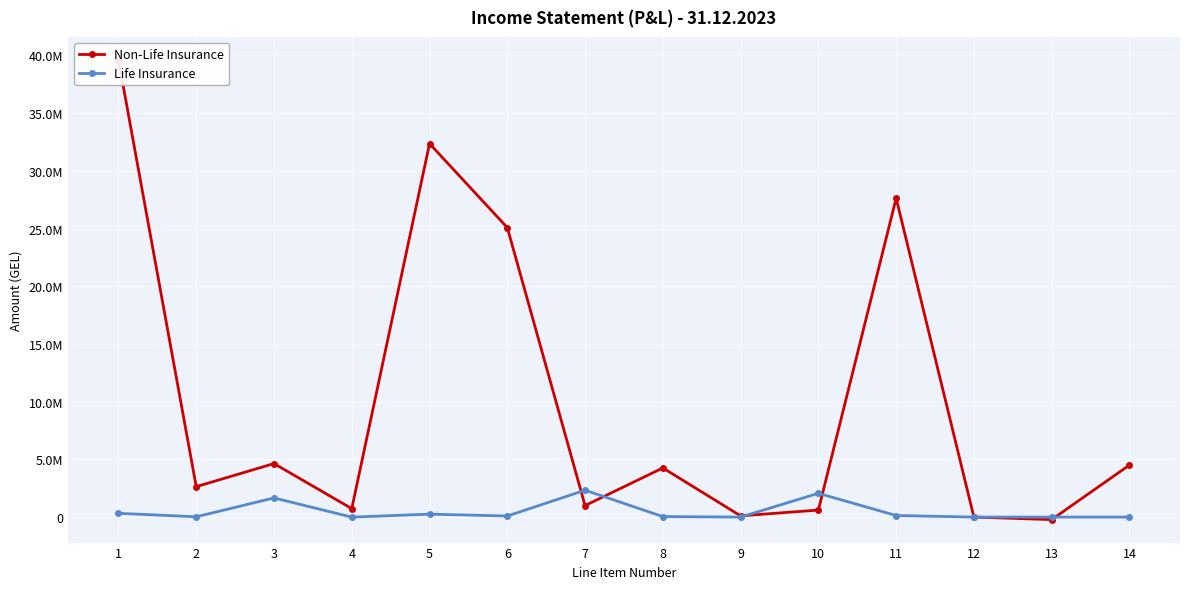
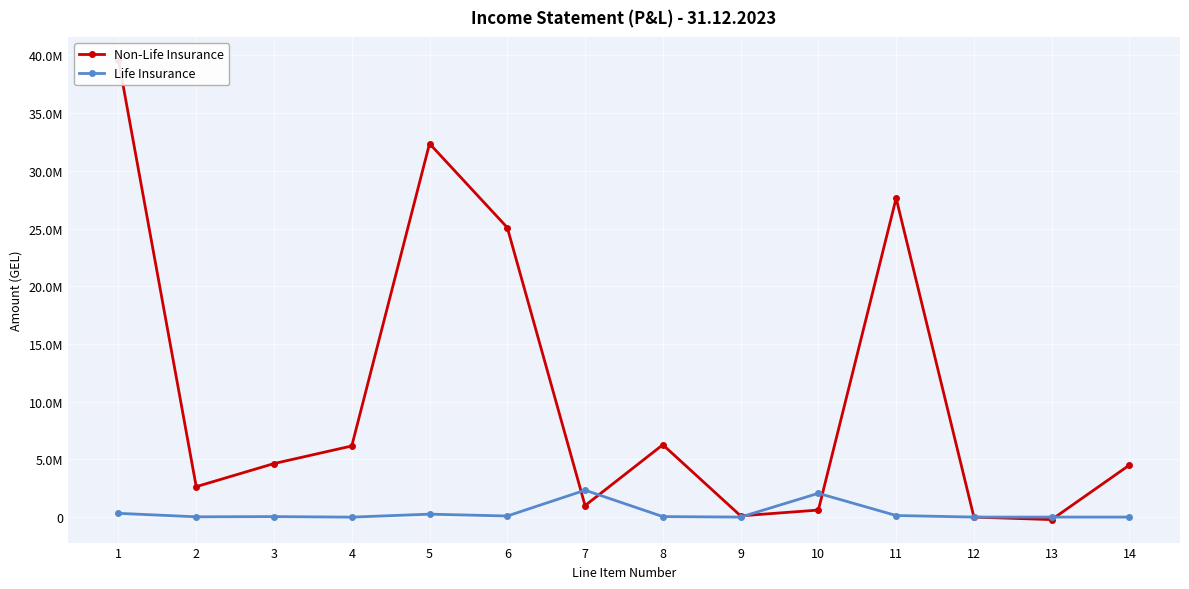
  {
    "Non-Life Insurance": {
      "2": 2600000,
      "3": 4600000,
-     "4": 700000,
+     "4": 6200000,
      "5": 32400000,
      "6": 25100000,
      "7": 1000000,
-     "8": 4300000,
+     "8": 6300000,
      "10": 600000,
      "11": 27600000,
      "14": 4500000
    },
    "Life Insurance": {
      "1": 300000,
      "2": 0,
-     "3": 1700000,
+     "3": 0,
      "4": 0,
      "5": 300000,
      "6": 100000,
      "7": 2300000,
      "8": 0,
      "10": 2100000,
      "11": 100000,
      "14": 0
    }
  }
